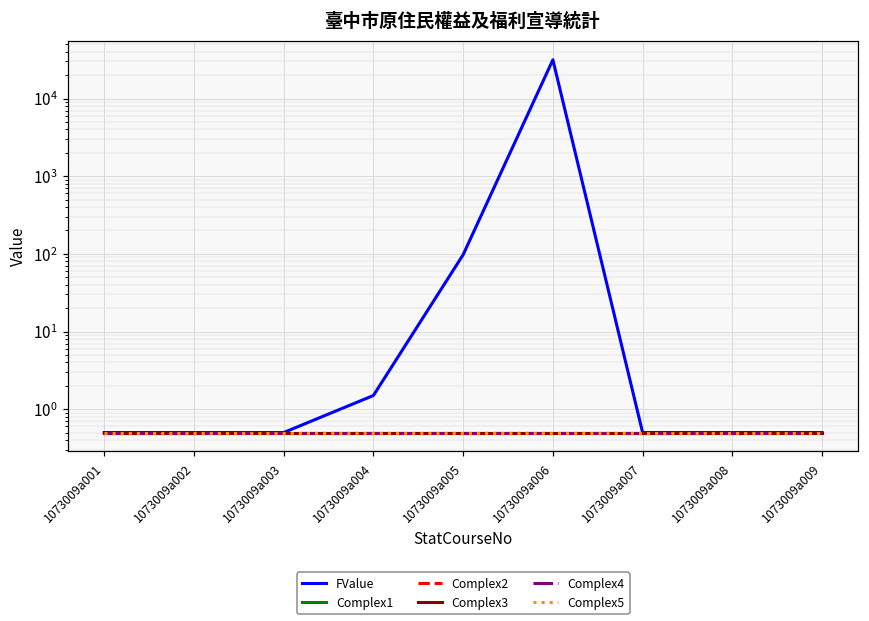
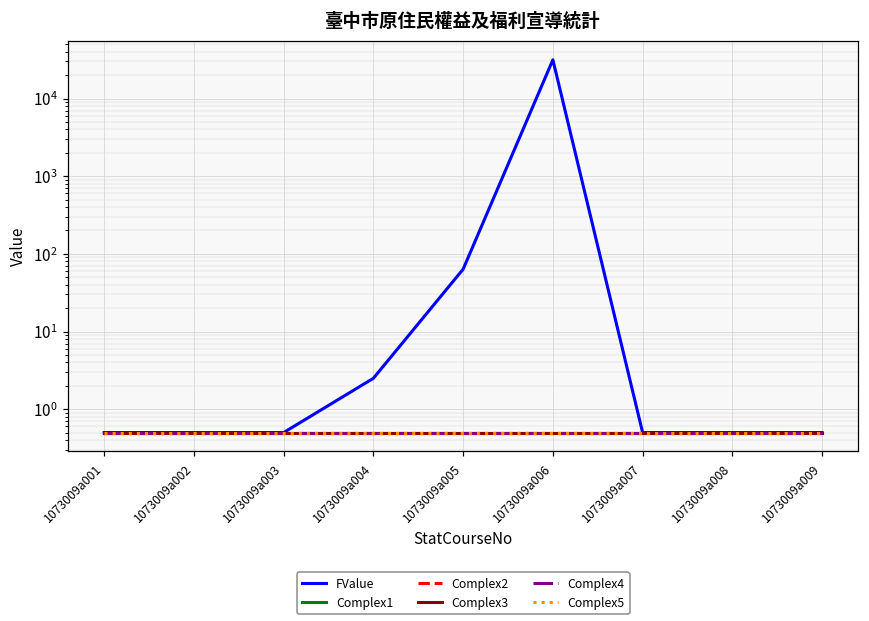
  {
    "FValue": {
-     "1073009a004": 1.5,
-     "1073009a005": 100,
+     "1073009a004": 2.5,
+     "1073009a005": 60,
      "1073009a006": 30000
    },
    "Complex5": {
      "1073009a004": 0.5,
      "1073009a005": 0.5,
      "1073009a006": 0.5
    }
  }
